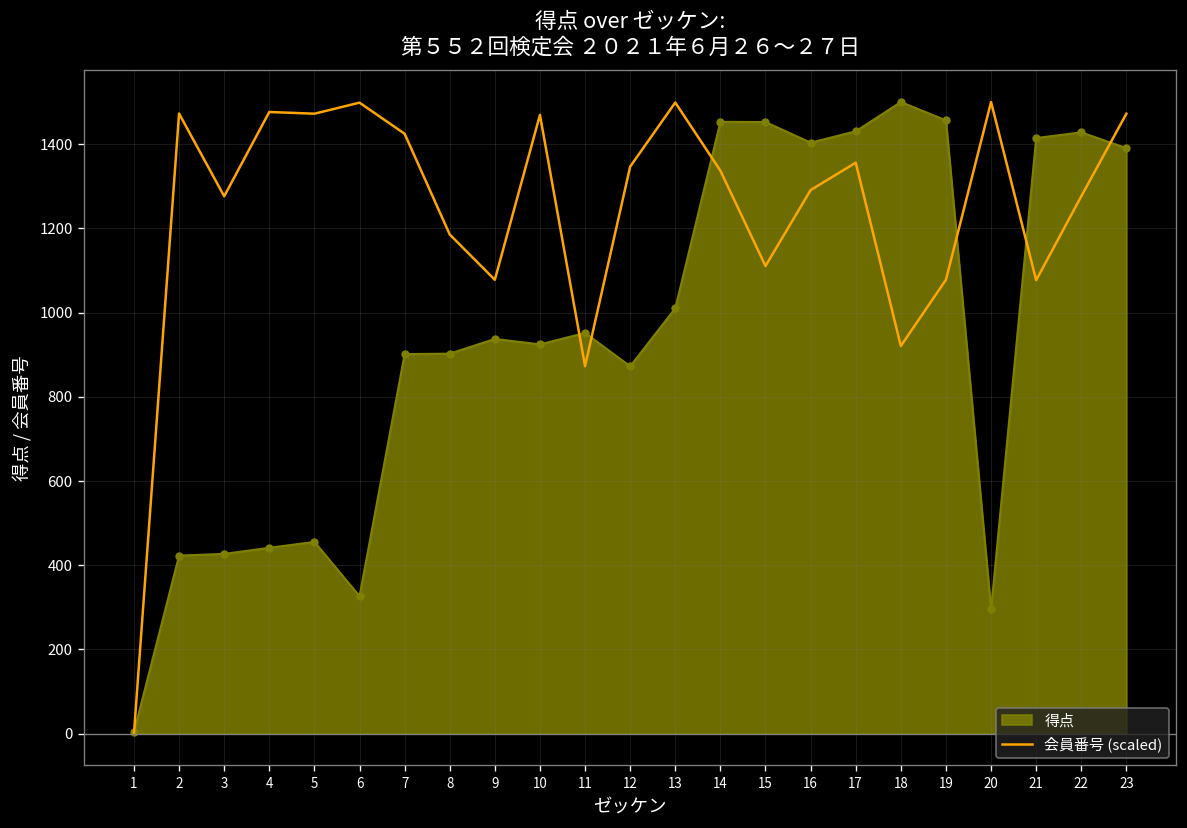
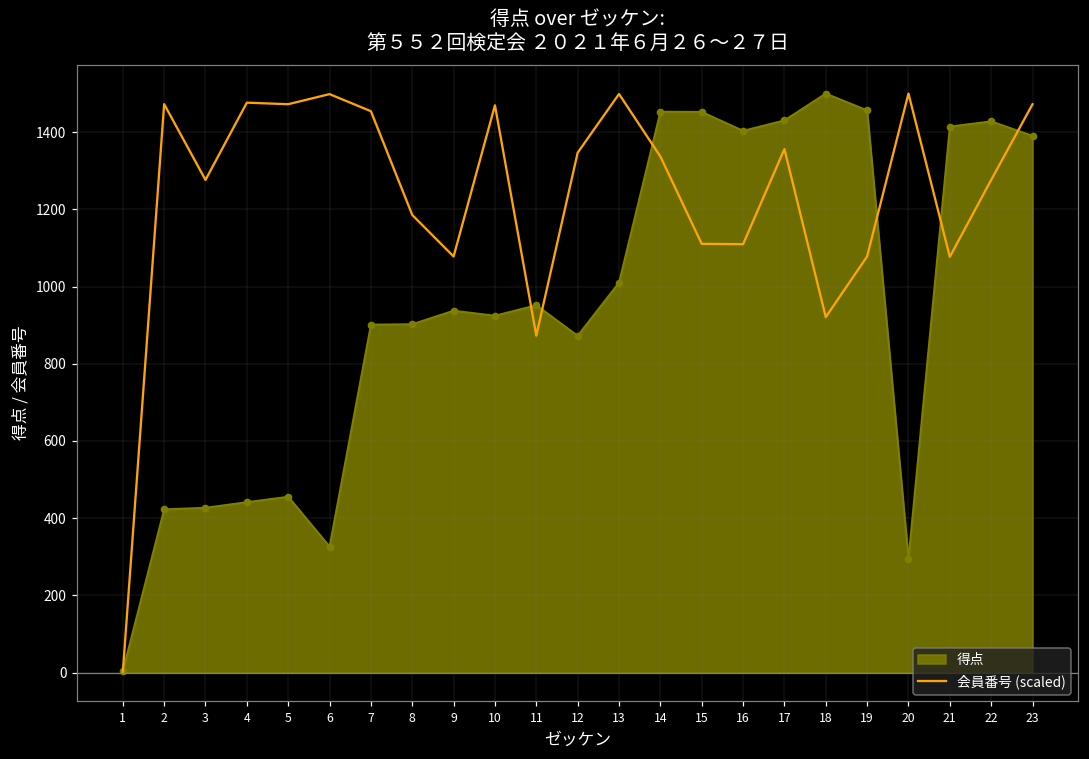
  {
    "得点": {
      "2": 420,
      "3": 430,
      "4": 440,
      "5": 460,
      "6": 330,
      "7": 900,
      "8": 900,
      "9": 940,
      "10": 920,
      "11": 950,
      "12": 870,
      "13": 1010,
      "14": 1450,
      "15": 1450,
      "16": 1400,
      "17": 1430,
      "18": 1500,
      "19": 1460,
      "20": 300,
      "21": 1410,
      "22": 1430,
      "23": 1390
    },
    "会員番号 (scaled)": {
      "2": 1470,
      "3": 1280,
      "4": 1480,
      "5": 1470,
      "6": 1500,
-     "7": 1420,
+     "7": 1450,
      "8": 1190,
      "9": 1080,
      "10": 1470,
      "11": 870,
      "12": 1350,
      "13": 1500,
      "14": 1340,
      "15": 1110,
-     "16": 1290,
+     "16": 1110,
      "17": 1360,
      "18": 920,
      "19": 1080,
      "20": 1500,
      "21": 1080,
      "22": 1280,
      "23": 1470
    }
  }
